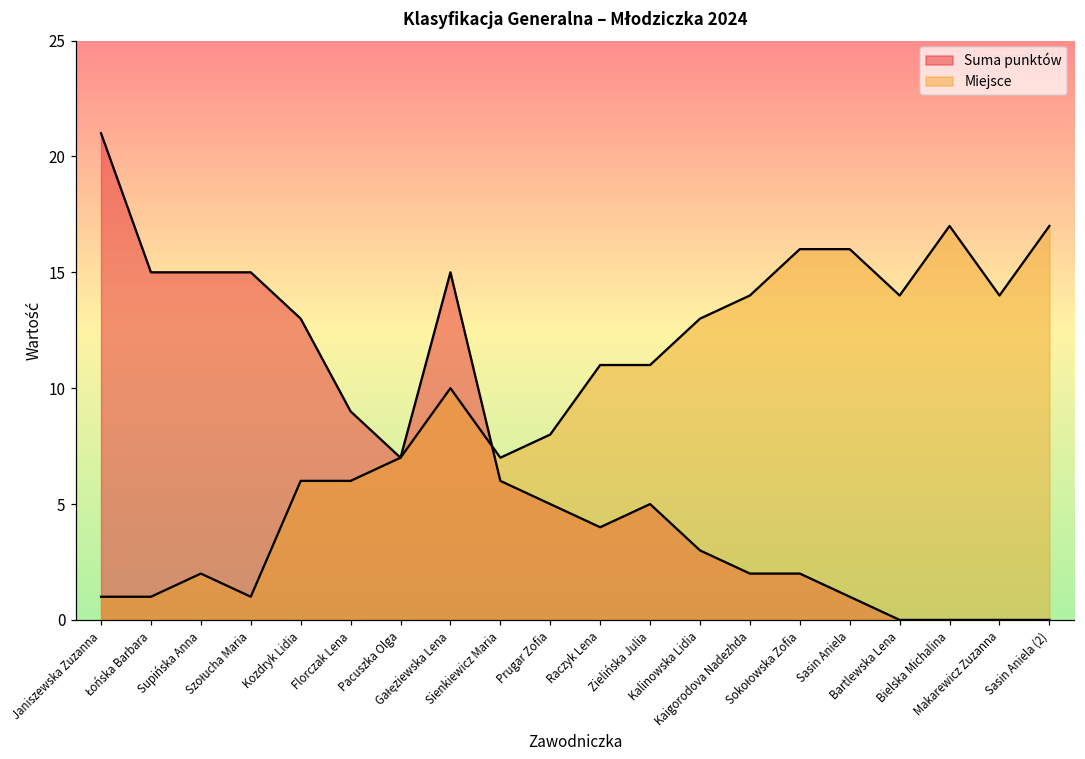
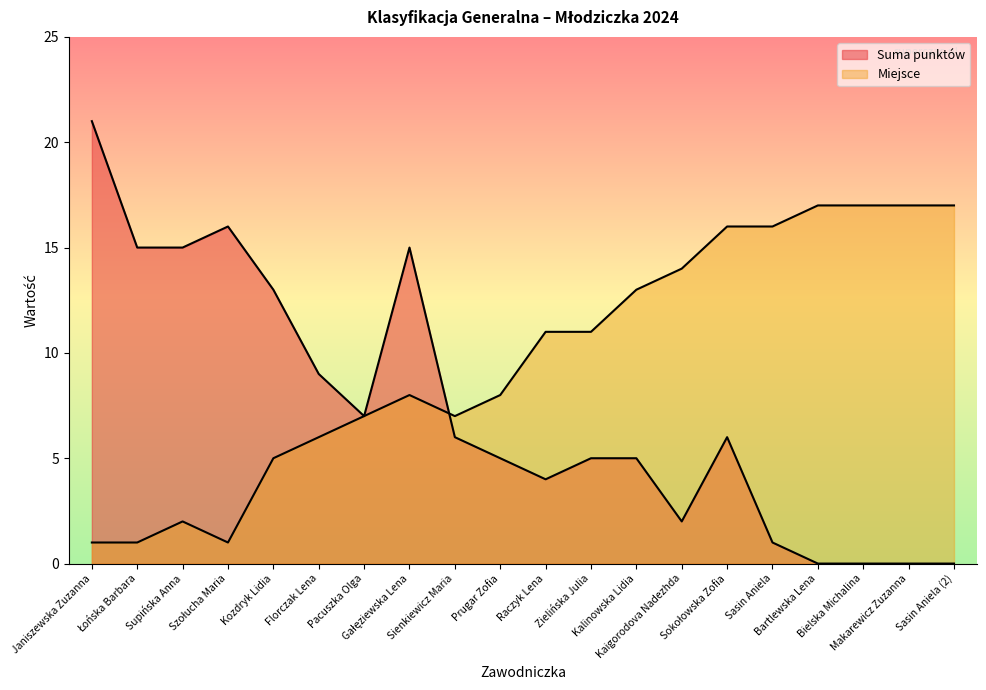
  {
    "Suma punktów": {
      "Janiszewska Zuzanna": 21,
      "Łońska Barbara": 15,
      "Supińska Anna": 15,
-     "Szołucha Maria": 15,
+     "Szołucha Maria": 16,
      "Kozdryk Lidia": 13,
      "Florczak Lena": 9,
      "Gałęziewska Lena": 15,
      "Sienkiewicz Maria": 6,
      "Prugar Zofia": 5,
      "Raczyk Lena": 4,
      "Zielińska Julia": 5,
-     "Kalinowska Lidia": 3,
+     "Kalinowska Lidia": 5,
      "Kaigorodova Nadezhda": 2,
-     "Sokołowska Zofia": 2,
+     "Sokołowska Zofia": 6,
      "Sasin Aniela": 1,
      "Bartlewska Lena": 0,
      "Bielska Michalina": 0,
      "Makarewicz Zuzanna": 0,
      "Sasin Aniela (2)": 0
    },
    "Miejsce": {
      "Janiszewska Zuzanna": 1,
      "Łońska Barbara": 1,
      "Supińska Anna": 2,
      "Szołucha Maria": 1,
-     "Kozdryk Lidia": 6,
+     "Kozdryk Lidia": 5,
      "Florczak Lena": 6,
-     "Gałęziewska Lena": 10,
+     "Gałęziewska Lena": 8,
      "Sienkiewicz Maria": 7,
      "Prugar Zofia": 8,
      "Raczyk Lena": 11,
      "Zielińska Julia": 11,
      "Kalinowska Lidia": 13,
      "Kaigorodova Nadezhda": 14,
      "Sokołowska Zofia": 16,
      "Sasin Aniela": 16,
-     "Bartlewska Lena": 14,
+     "Bartlewska Lena": 17,
      "Bielska Michalina": 17,
-     "Makarewicz Zuzanna": 14,
+     "Makarewicz Zuzanna": 17,
      "Sasin Aniela (2)": 17
    }
  }
